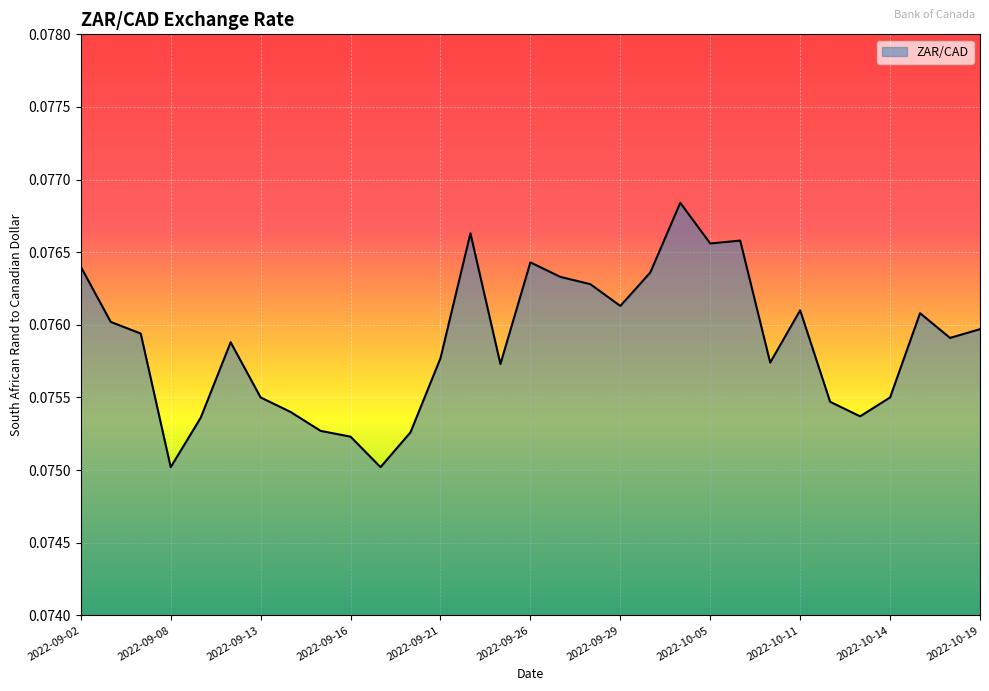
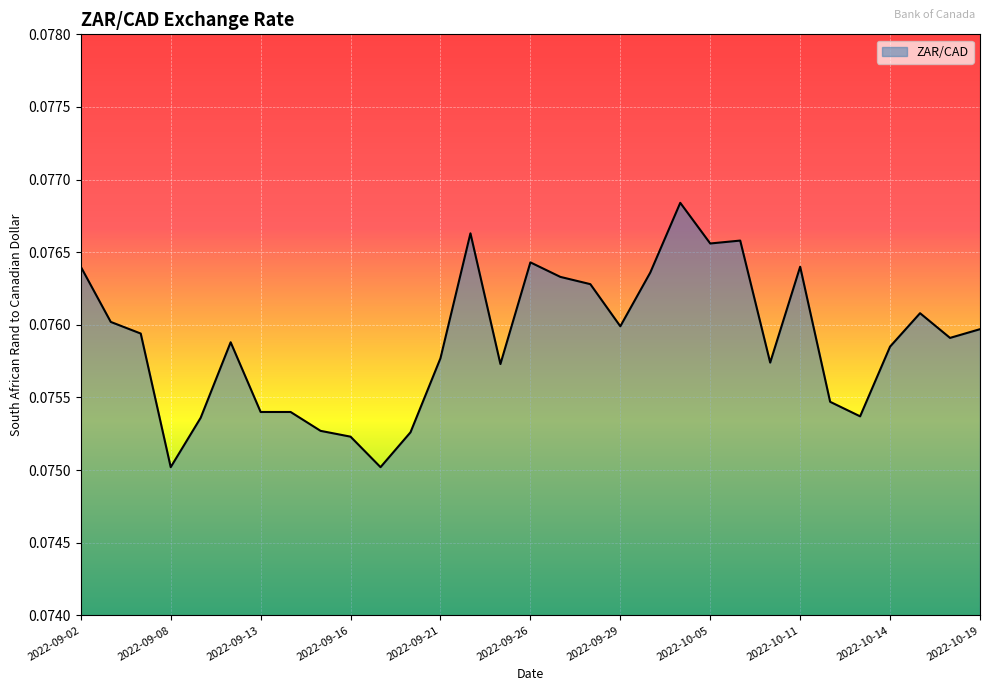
  {
    "2022-09-02": 0.07640,
    "2022-09-08": 0.07502,
-   "2022-09-13": 0.0755,
+   "2022-09-13": 0.0754,
    "2022-09-16": 0.07523,
    "2022-09-21": 0.07577,
    "2022-09-26": 0.07643,
-   "2022-09-29": 0.07613,
+   "2022-09-29": 0.07599,
    "2022-10-05": 0.07656,
-   "2022-10-11": 0.0761,
-   "2022-10-14": 0.07550,
+   "2022-10-11": 0.0764,
+   "2022-10-14": 0.07585,
    "2022-10-19": 0.07597
  }
